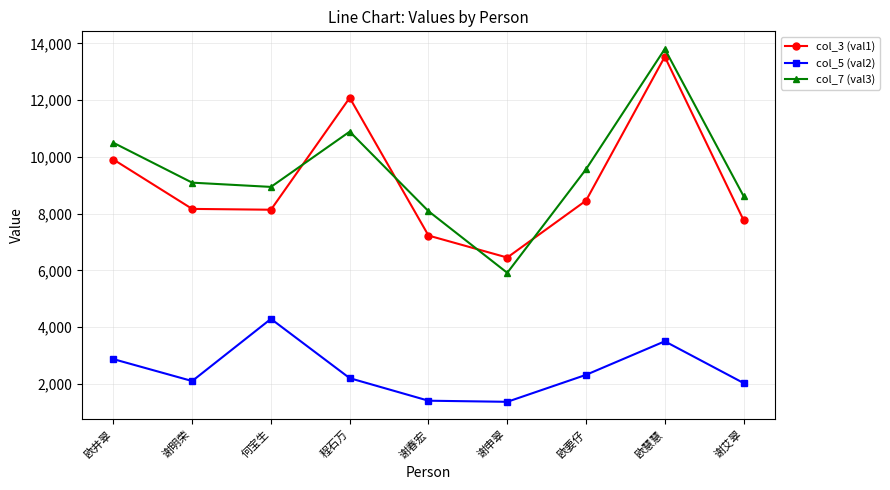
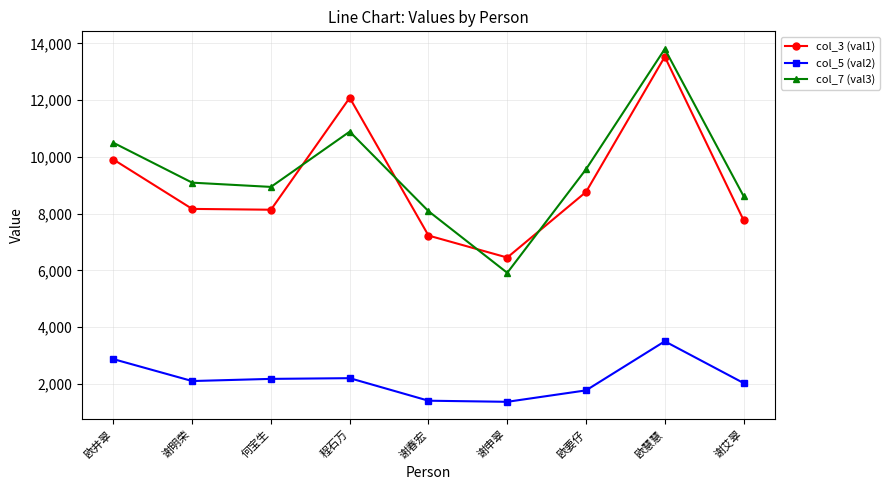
  {
    "col_3 (val1)": {
      "欧井翠": "9,900",
      "谢明荣": "8,200",
      "何宝生": "8,100",
      "程石万": "12,100",
      "谢春宏": "7,200",
      "谢申翠": "6,500",
-     "欧要仔": "8,500",
+     "欧要仔": "8,800",
      "欧慧慧": "13,500",
      "谢艾翠": "7,800"
    },
    "col_5 (val2)": {
      "欧井翠": "2,900",
      "谢明荣": "2,100",
-     "何宝生": "4,300",
+     "何宝生": "2,200",
      "程石万": "2,200",
      "谢春宏": "1,400",
      "谢申翠": "1,400",
-     "欧要仔": "2,300",
+     "欧要仔": "1,800",
      "欧慧慧": "3,500",
      "谢艾翠": "2,000"
    },
    "col_7 (val3)": {
      "欧井翠": "10,500",
      "谢明荣": "9,100",
      "何宝生": "8,900",
      "程石万": "10,900",
      "谢春宏": "8,100",
      "谢申翠": "5,900",
      "欧要仔": "9,600",
      "欧慧慧": "13,800",
      "谢艾翠": "8,600"
    }
  }
